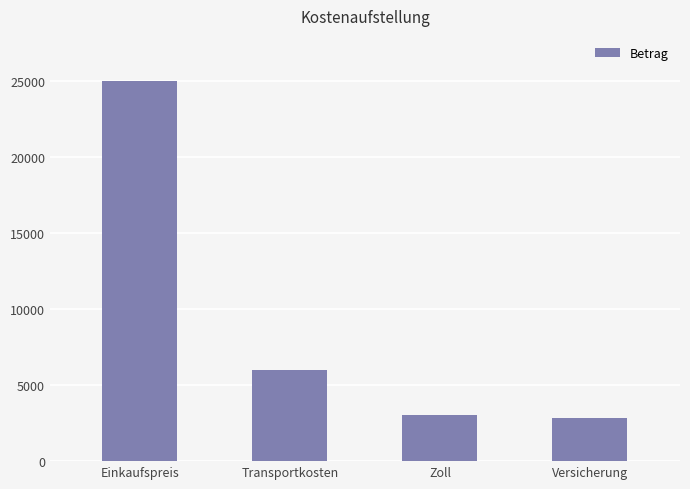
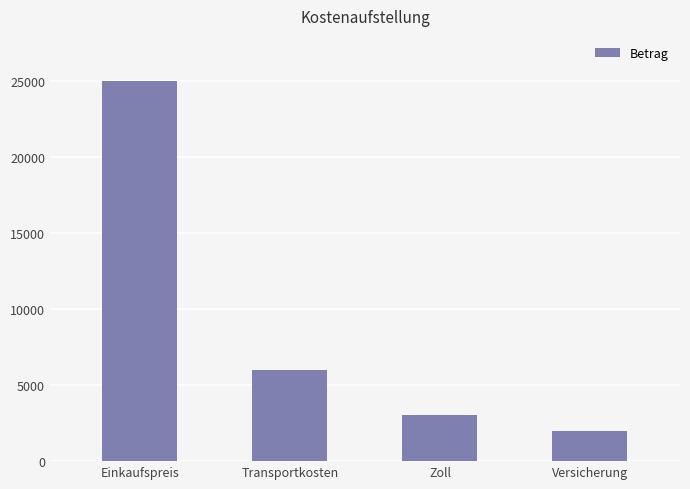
  {
    "Einkaufspreis": 25000,
    "Transportkosten": 6000,
    "Zoll": 3000,
-   "Versicherung": 2800
+   "Versicherung": 2000
  }
